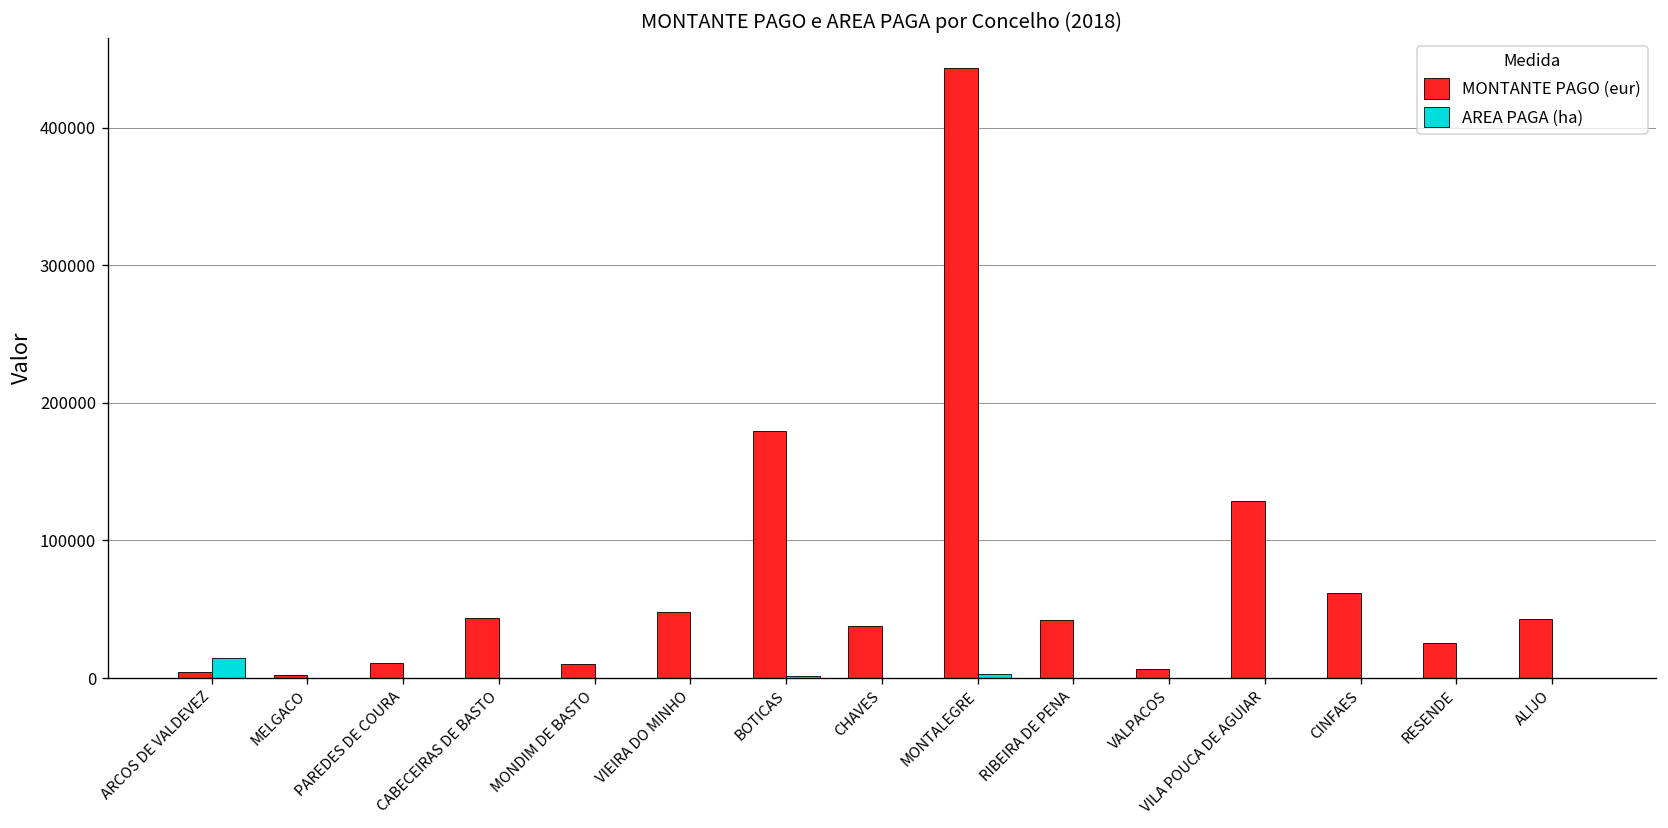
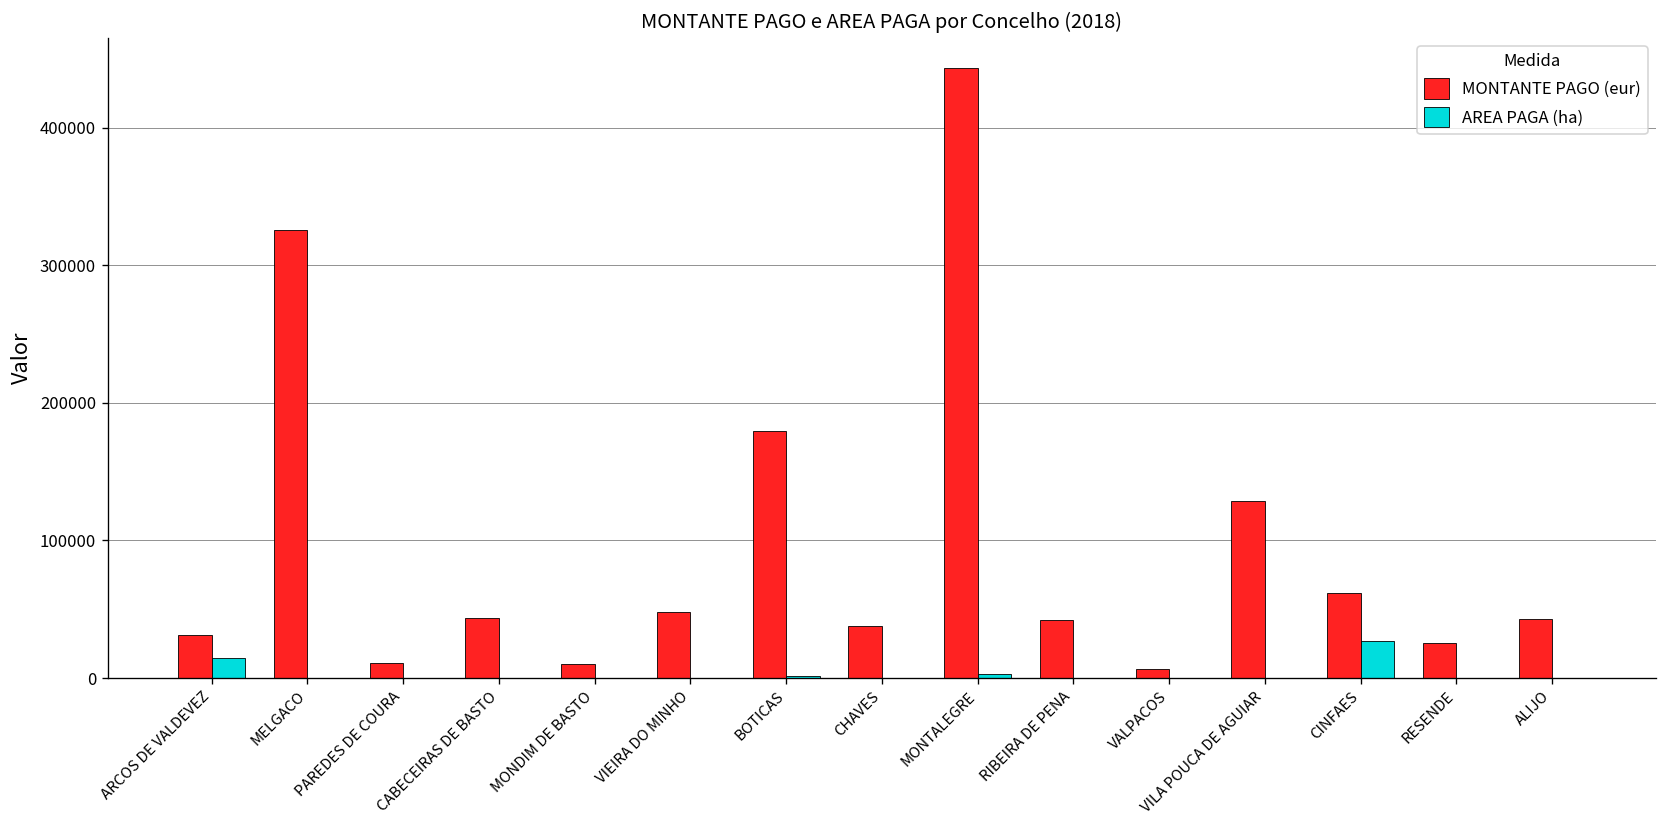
  {
    "MONTANTE PAGO (eur)": {
-     "ARCOS DE VALDEVEZ": 4000,
-     "MELGACO": 2000,
+     "ARCOS DE VALDEVEZ": 31000,
+     "MELGACO": 326000,
      "PAREDES DE COURA": 11000,
      "CABECEIRAS DE BASTO": 43000,
      "MONDIM DE BASTO": 10000,
      "VIEIRA DO MINHO": 48000,
      "BOTICAS": 180000,
      "CHAVES": 38000,
      "MONTALEGRE": 443000,
      "RIBEIRA DE PENA": 42000,
      "VALPACOS": 7000,
      "VILA POUCA DE AGUIAR": 129000,
      "CINFAES": 62000,
      "RESENDE": 25000,
      "ALIJO": 43000
    },
    "AREA PAGA (ha)": {
      "ARCOS DE VALDEVEZ": 15000,
      "MONTALEGRE": 3000,
-     "CINFAES": 0
+     "CINFAES": 27000
    }
  }
